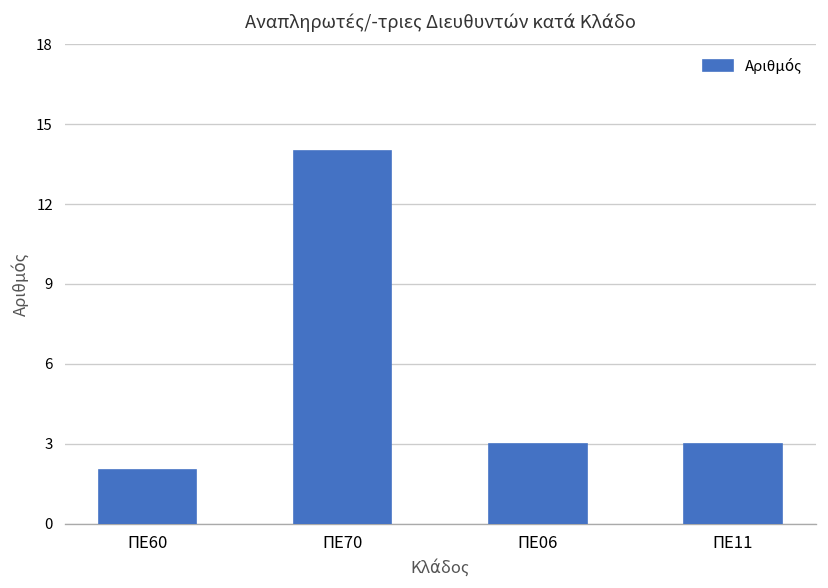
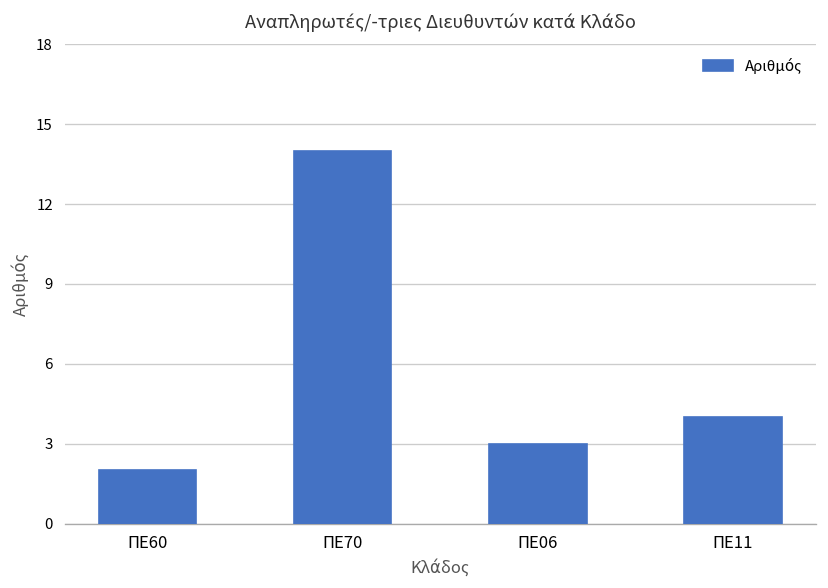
  {
    "ΠΕ60": 2,
    "ΠΕ70": 14,
    "ΠΕ06": 3,
-   "ΠΕ11": 3
+   "ΠΕ11": 4
  }
